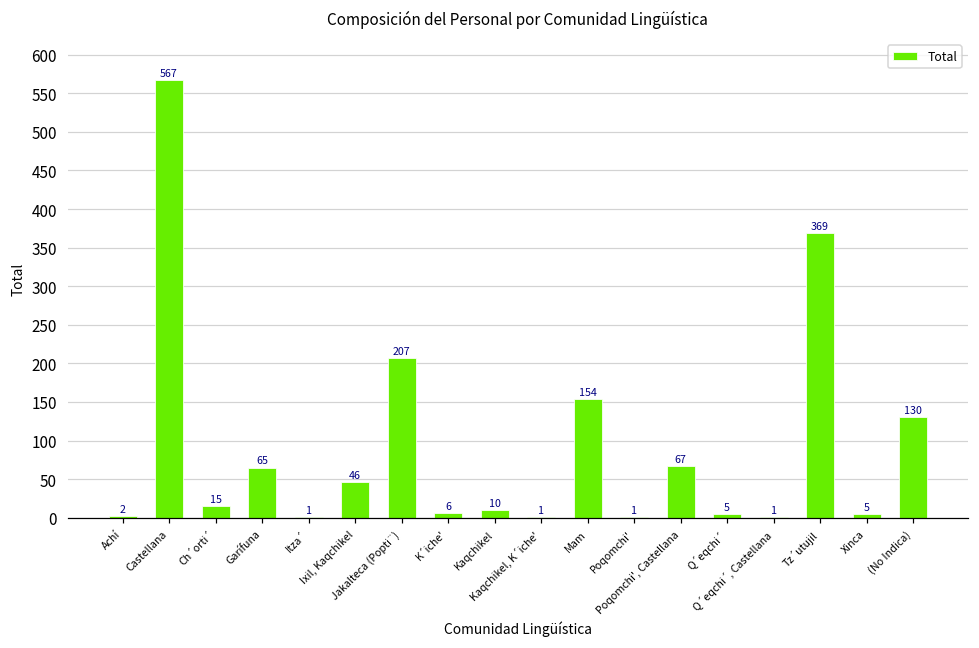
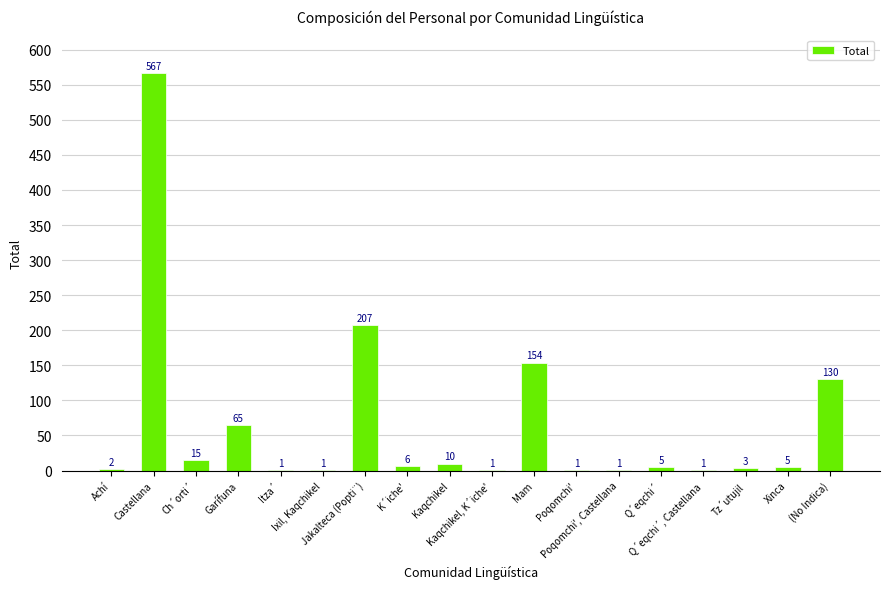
  {
    "Achí": 2,
    "Castellana": 567,
    "Ch´orti´": 15,
    "Garífuna": 65,
    "Itza´": 1,
-   "Ixil, Kaqchikel": 46,
+   "Ixil, Kaqchikel": 1,
    "Jakalteca (Popti¨)": 207,
    "K´iche'": 6,
    "Kaqchikel": 10,
    "Kaqchikel, K´iche'": 1,
    "Mam": 154,
    "Poqomchi'": 1,
-   "Poqomchi', Castellana": 67,
+   "Poqomchi', Castellana": 1,
    "Q´eqchi´": 5,
    "Q´eqchi´, Castellana": 1,
-   "Tz´utujil": 369,
+   "Tz´utujil": 3,
    "Xinca": 5,
    "(No Indica)": 130
  }
